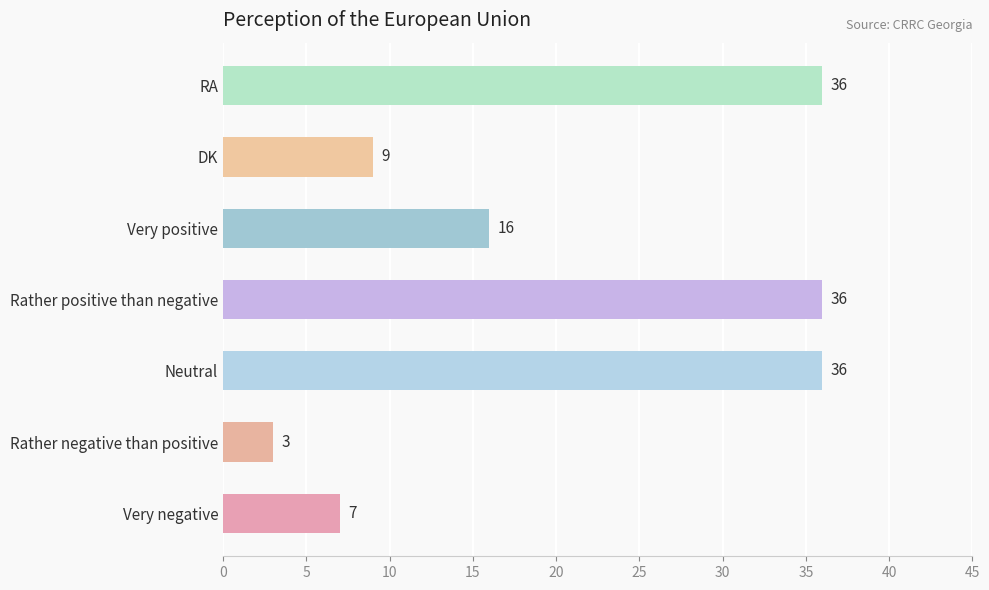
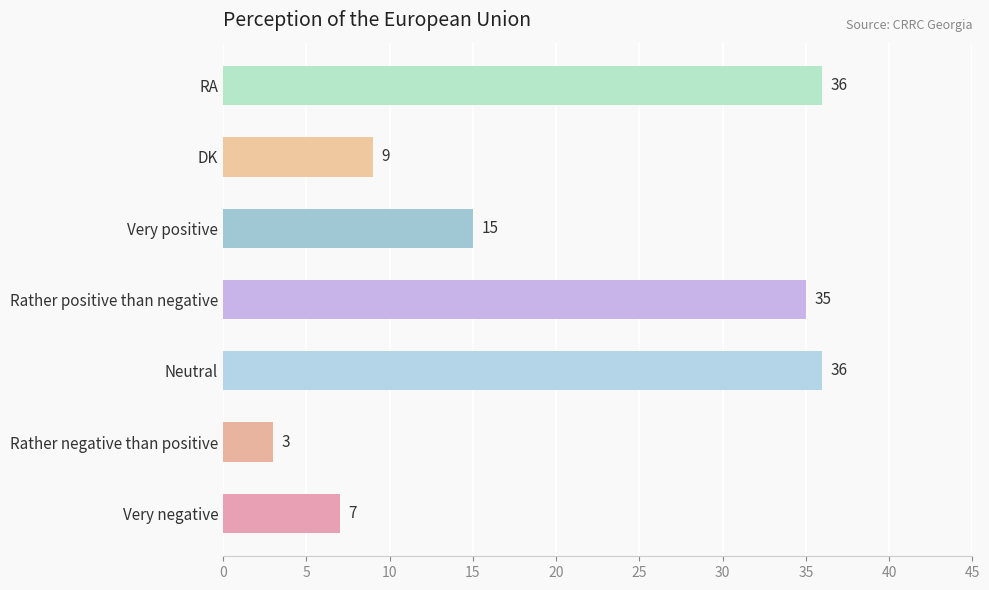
  {
    "RA": 36,
    "DK": 9,
-   "Very positive": 16,
-   "Rather positive than negative": 36,
+   "Very positive": 15,
+   "Rather positive than negative": 35,
    "Neutral": 36,
    "Rather negative than positive": 3,
    "Very negative": 7
  }
